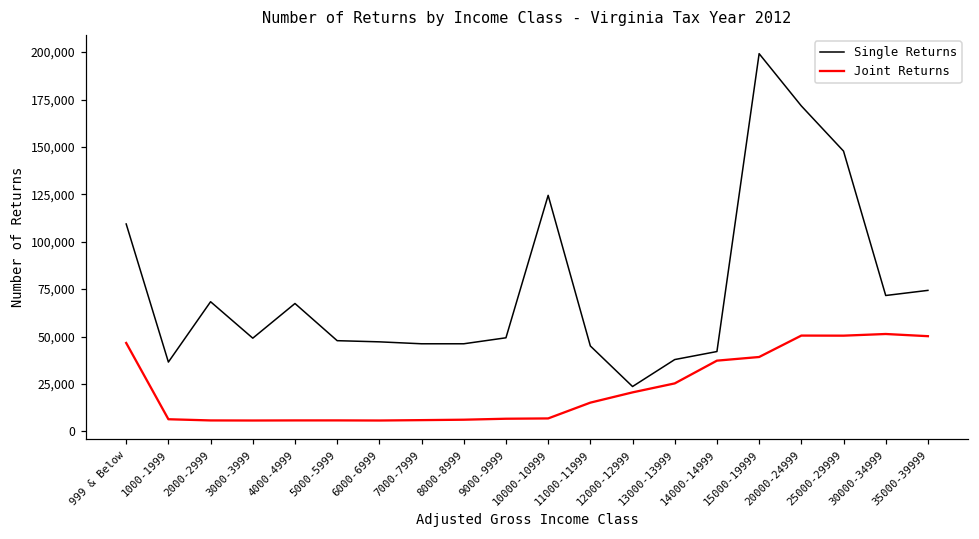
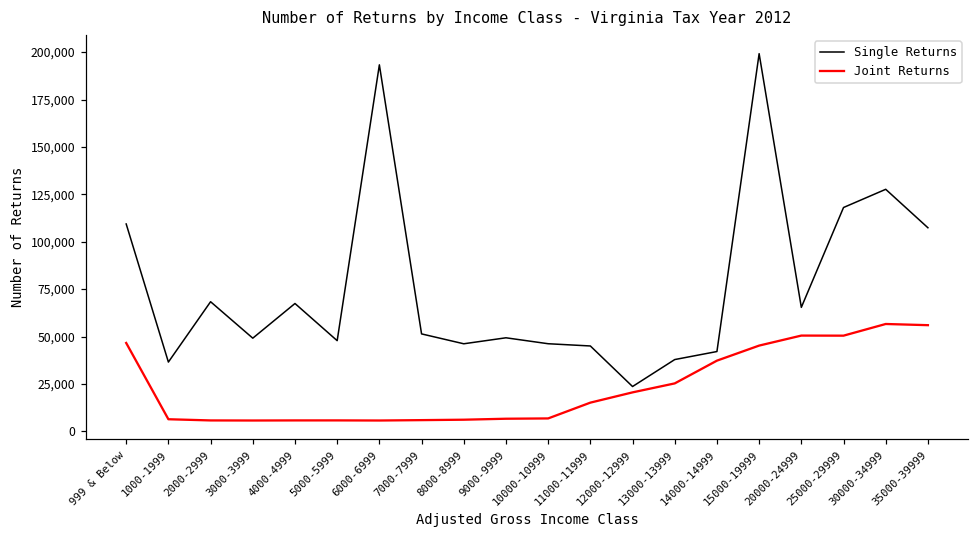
  {
    "Single Returns": {
      "999 & Below": "109,000",
      "1000-1999": "37,000",
      "2000-2999": "68,000",
      "3000-3999": "49,000",
      "4000-4999": "67,000",
      "5000-5999": "48,000",
-     "6000-6999": "47,000",
-     "7000-7999": "46,000",
+     "6000-6999": "193,000",
+     "7000-7999": "51,000",
      "8000-8999": "46,000",
      "9000-9999": "49,000",
-     "10000-10999": "124,000",
+     "10000-10999": "46,000",
      "11000-11999": "45,000",
      "12000-12999": "24,000",
      "13000-13999": "38,000",
      "14000-14999": "42,000",
      "15000-19999": "199,000",
-     "20000-24999": "172,000",
-     "25000-29999": "148,000",
-     "30000-34999": "72,000",
-     "35000-39999": "74,000"
+     "20000-24999": "65,000",
+     "25000-29999": "118,000",
+     "30000-34999": "128,000",
+     "35000-39999": "107,000"
    },
    "Joint Returns": {
      "999 & Below": "47,000",
      "1000-1999": "6,000",
      "2000-2999": "6,000",
      "3000-3999": "6,000",
      "4000-4999": "6,000",
      "5000-5999": "6,000",
      "6000-6999": "6,000",
      "7000-7999": "6,000",
      "8000-8999": "6,000",
      "9000-9999": "7,000",
      "10000-10999": "7,000",
      "11000-11999": "15,000",
      "12000-12999": "21,000",
      "13000-13999": "25,000",
      "14000-14999": "37,000",
-     "15000-19999": "39,000",
+     "15000-19999": "45,000",
      "20000-24999": "51,000",
      "25000-29999": "50,000",
-     "30000-34999": "51,000",
-     "35000-39999": "50,000"
+     "30000-34999": "57,000",
+     "35000-39999": "56,000"
    }
  }
